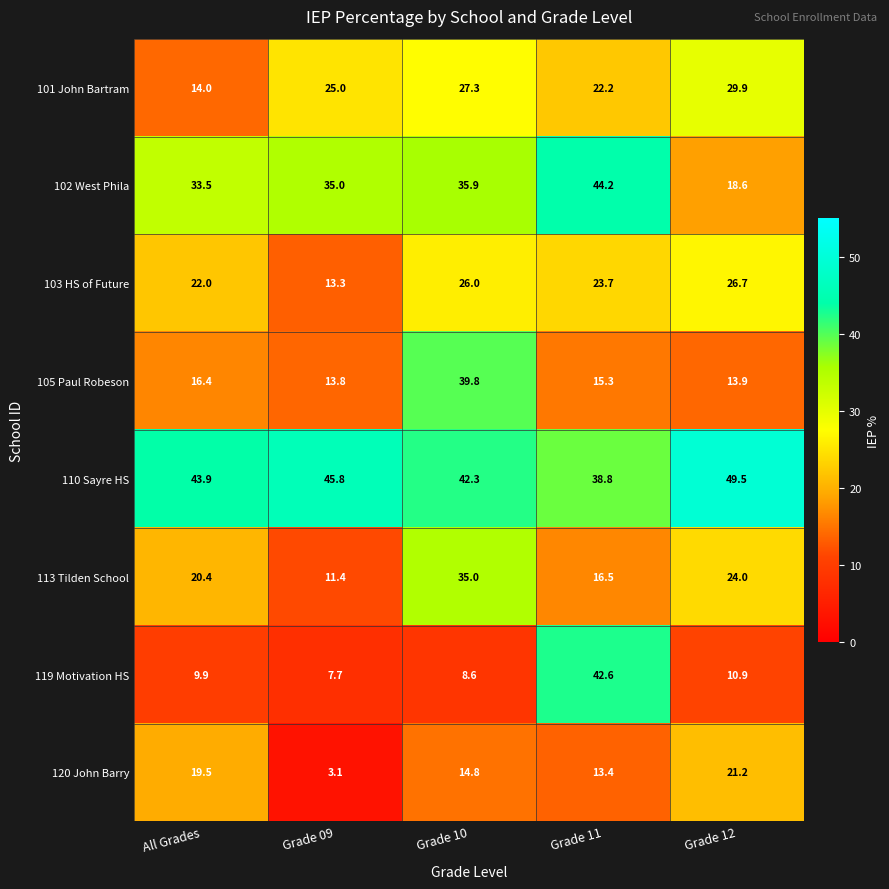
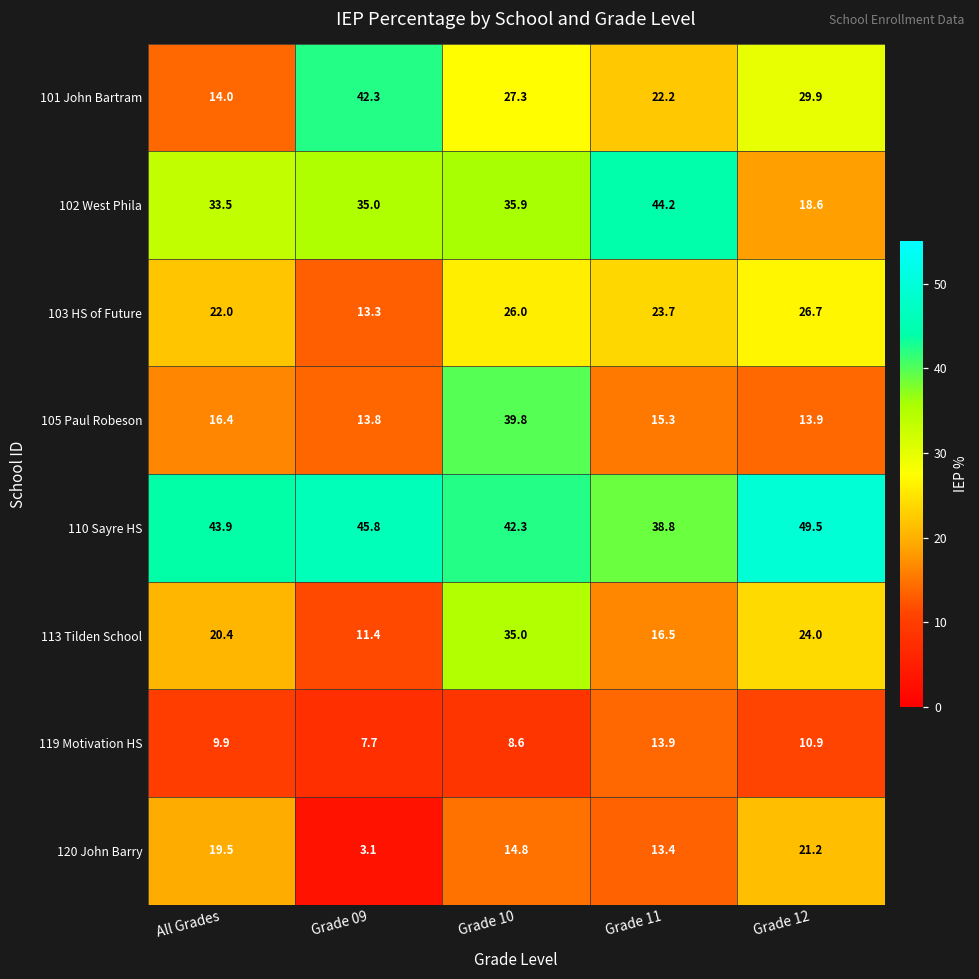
  {
    "101 John Bartram": {
      "All Grades": 14.0,
-     "Grade 09": 25.0,
+     "Grade 09": 42.3,
      "Grade 10": 27.3,
      "Grade 11": 22.2,
      "Grade 12": 29.9
    },
    "102 West Phila": {
      "All Grades": 33.5,
      "Grade 09": 35.0,
      "Grade 10": 35.9,
      "Grade 11": 44.2,
      "Grade 12": 18.6
    },
    "103 HS of Future": {
      "All Grades": 22.0,
      "Grade 09": 13.3,
      "Grade 10": 26.0,
      "Grade 11": 23.7,
      "Grade 12": 26.7
    },
    "105 Paul Robeson": {
      "All Grades": 16.4,
      "Grade 09": 13.8,
      "Grade 10": 39.8,
      "Grade 11": 15.3,
      "Grade 12": 13.9
    },
    "110 Sayre HS": {
      "All Grades": 43.9,
      "Grade 09": 45.8,
      "Grade 10": 42.3,
      "Grade 11": 38.8,
      "Grade 12": 49.5
    },
    "113 Tilden School": {
      "All Grades": 20.4,
      "Grade 09": 11.4,
      "Grade 10": 35.0,
      "Grade 11": 16.5,
      "Grade 12": 24.0
    },
    "119 Motivation HS": {
      "All Grades": 9.9,
      "Grade 09": 7.7,
      "Grade 10": 8.6,
-     "Grade 11": 42.6,
+     "Grade 11": 13.9,
      "Grade 12": 10.9
    },
    "120 John Barry": {
      "All Grades": 19.5,
      "Grade 09": 3.1,
      "Grade 10": 14.8,
      "Grade 11": 13.4,
      "Grade 12": 21.2
    }
  }
